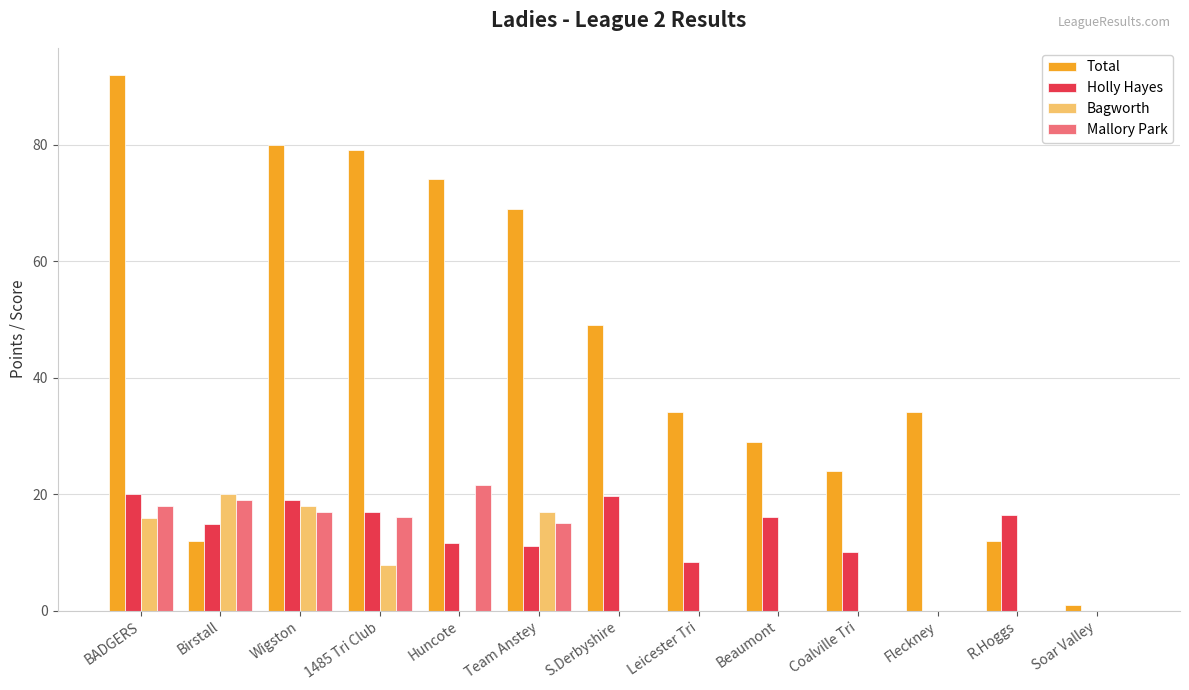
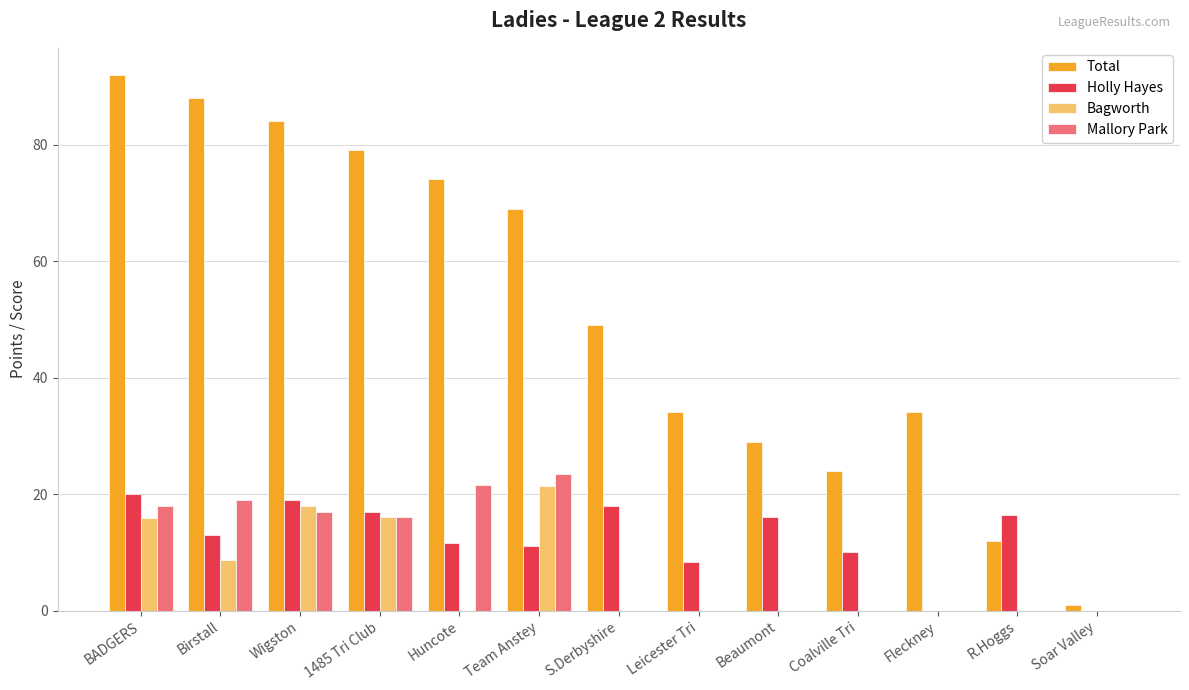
  {
    "Total": {
      "BADGERS": 92,
-     "Birstall": 12,
-     "Wigston": 80,
+     "Birstall": 88,
+     "Wigston": 84,
      "1485 Tri Club": 79,
      "Huncote": 74,
      "Team Anstey": 69,
      "S.Derbyshire": 49,
      "Leicester Tri": 34,
      "Beaumont": 29,
      "Coalville Tri": 24,
      "Fleckney": 34,
      "R.Hoggs": 12,
      "Soar Valley": 1
    },
    "Holly Hayes": {
      "BADGERS": 20,
-     "Birstall": 15,
+     "Birstall": 13,
      "Wigston": 19,
      "1485 Tri Club": 17,
      "Huncote": 12,
      "Team Anstey": 11,
-     "S.Derbyshire": 20,
+     "S.Derbyshire": 18,
      "Leicester Tri": 8,
      "Beaumont": 16,
      "Coalville Tri": 10,
      "Fleckney": 0,
      "R.Hoggs": 16,
      "Soar Valley": 0
    },
    "Bagworth": {
      "BADGERS": 16,
-     "Birstall": 20,
+     "Birstall": 9,
      "Wigston": 18,
-     "1485 Tri Club": 8,
+     "1485 Tri Club": 16,
      "Huncote": 0,
-     "Team Anstey": 17,
+     "Team Anstey": 21,
      "S.Derbyshire": 0,
      "Leicester Tri": 0,
      "Beaumont": 0,
      "Coalville Tri": 0,
      "Fleckney": 0,
      "R.Hoggs": 0,
      "Soar Valley": 0
    },
    "Mallory Park": {
      "BADGERS": 18,
      "Birstall": 19,
      "Wigston": 17,
      "1485 Tri Club": 16,
      "Huncote": 22,
-     "Team Anstey": 15,
+     "Team Anstey": 23,
      "S.Derbyshire": 0,
      "Leicester Tri": 0,
      "Beaumont": 0,
      "Coalville Tri": 0,
      "Fleckney": 0,
      "R.Hoggs": 0,
      "Soar Valley": 0
    }
  }
